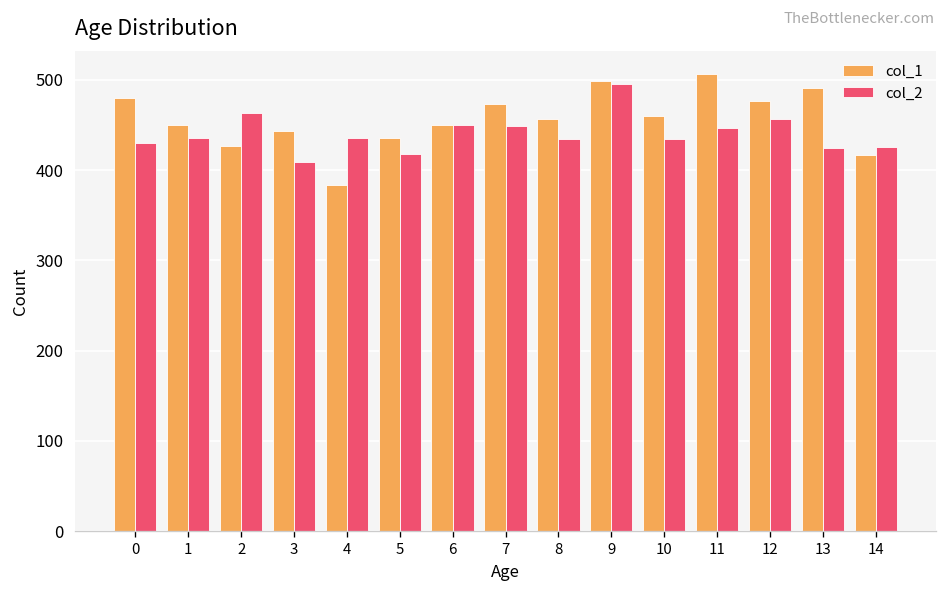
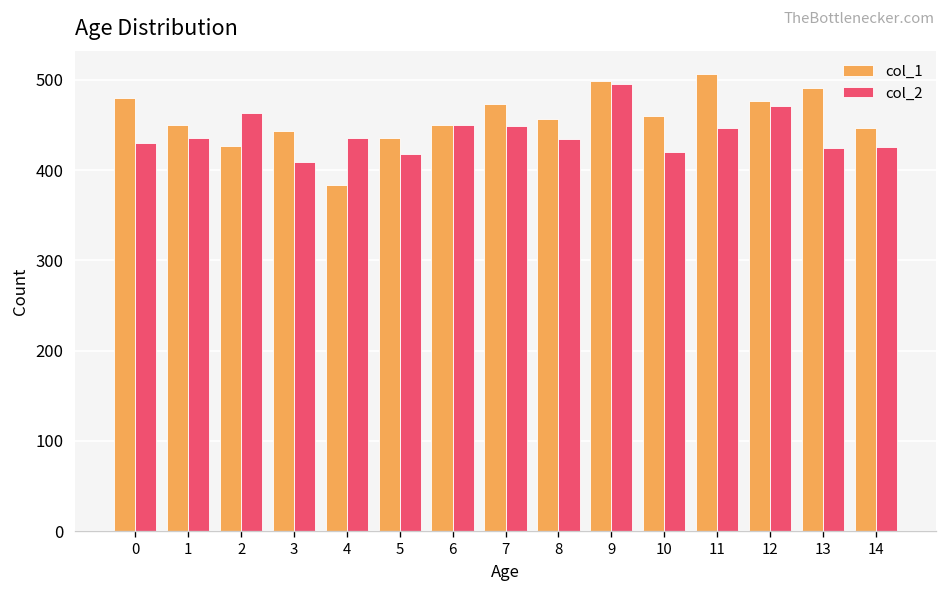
  {
    "col_1": {
      "0": 480,
      "1": 450,
      "2": 430,
      "3": 440,
      "4": 380,
      "5": 440,
      "6": 450,
      "7": 470,
      "8": 460,
      "9": 500,
      "10": 460,
      "11": 510,
      "12": 480,
      "13": 490,
-     "14": 420
+     "14": 450
    },
    "col_2": {
      "0": 430,
      "1": 440,
      "2": 460,
      "3": 410,
      "4": 440,
      "5": 420,
      "6": 450,
      "7": 450,
      "8": 430,
      "9": 500,
-     "10": 430,
+     "10": 420,
      "11": 450,
-     "12": 460,
+     "12": 470,
      "13": 420,
      "14": 430
    }
  }
